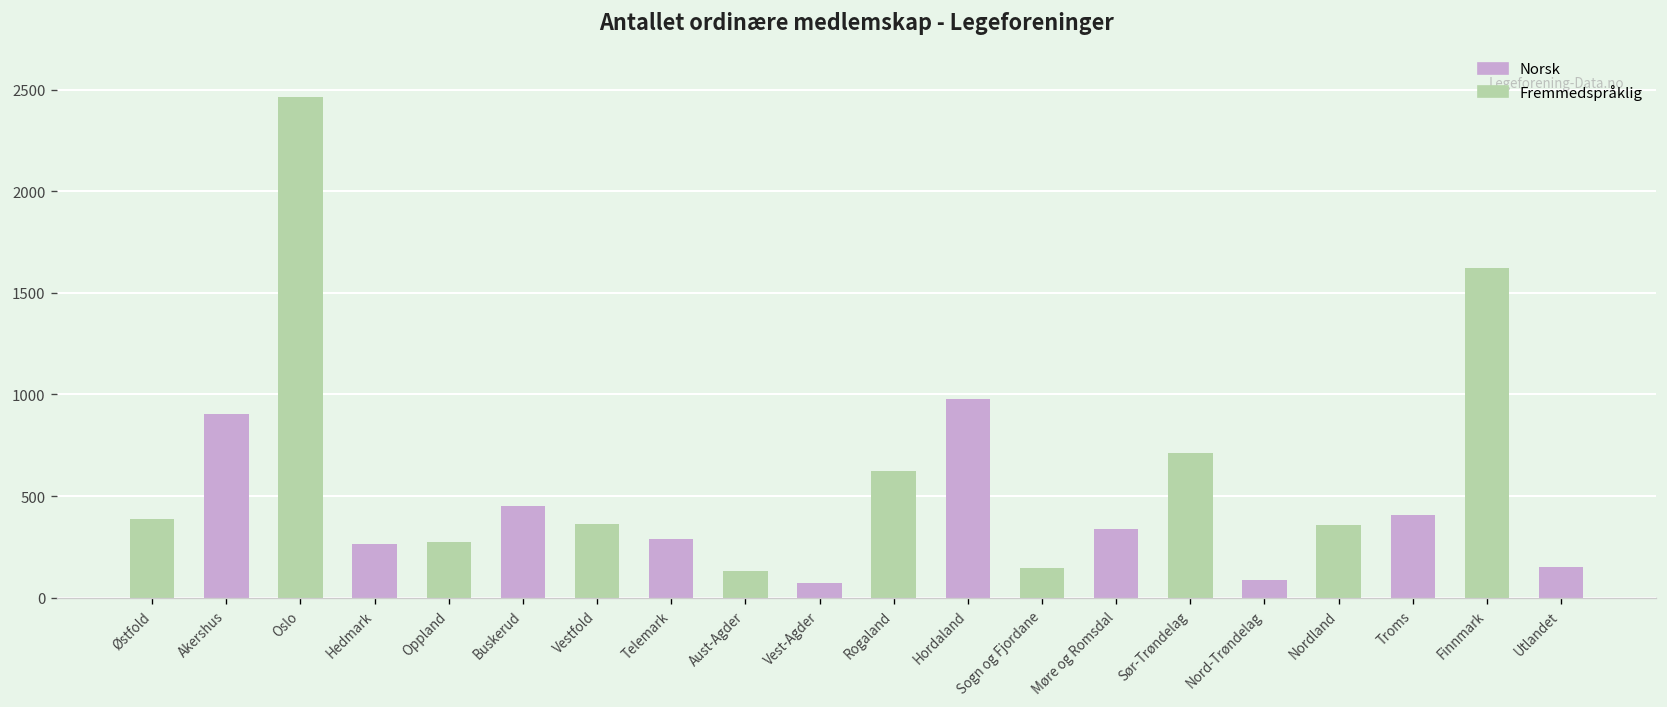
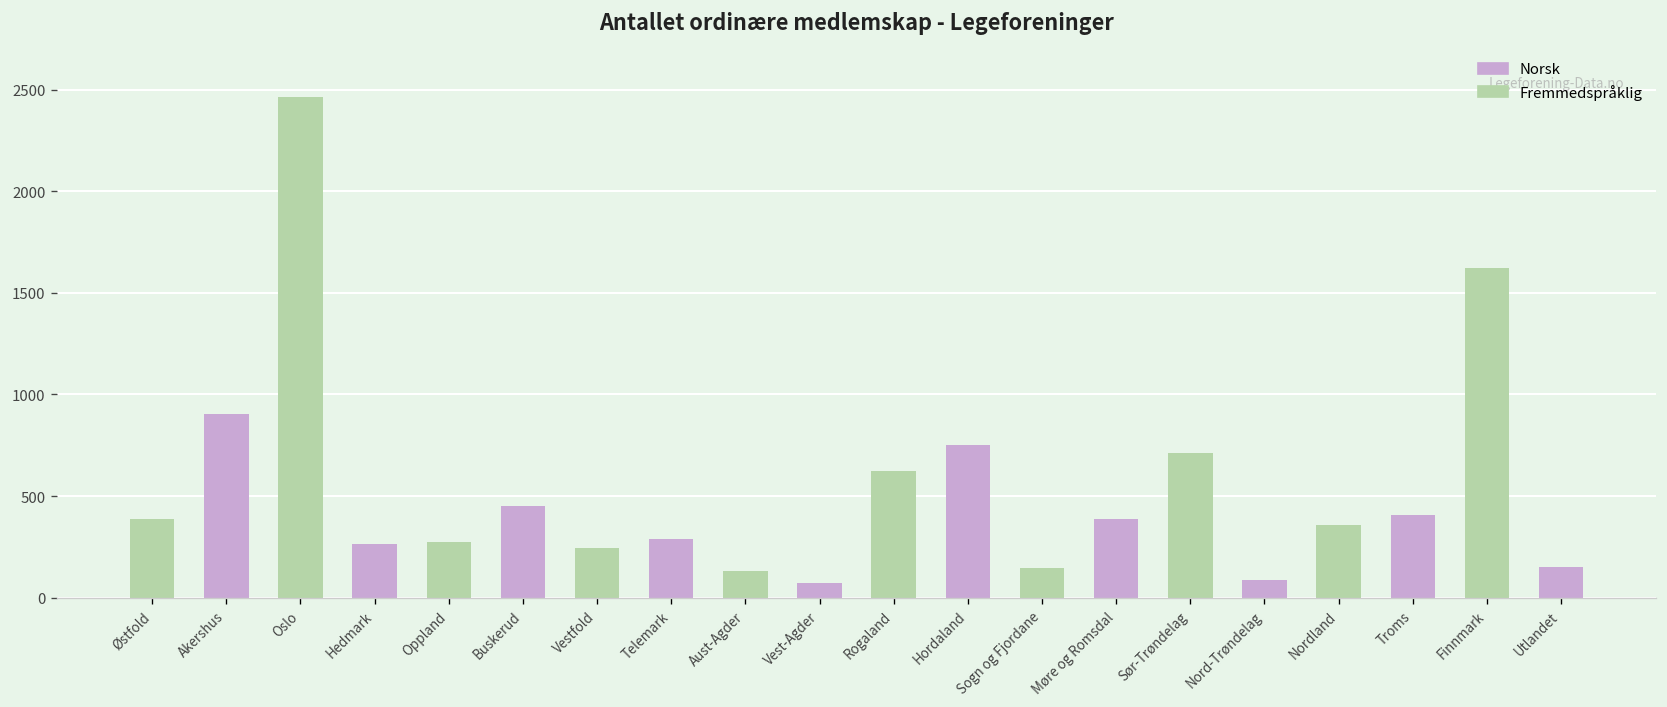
  {
    "Fremmedspråklig": {
      "Østfold": 390,
      "Oslo": 2460,
      "Oppland": 280,
-     "Vestfold": 360,
+     "Vestfold": 250,
      "Aust-Agder": 130,
      "Rogaland": 620,
      "Sogn og Fjordane": 150,
      "Sør-Trøndelag": 710,
      "Nordland": 360,
      "Finnmark": 1620
    },
    "Norsk": {
      "Akershus": 910,
      "Hedmark": 260,
      "Buskerud": 450,
      "Telemark": 290,
      "Vest-Agder": 70,
-     "Hordaland": 980,
-     "Møre og Romsdal": 340,
+     "Hordaland": 750,
+     "Møre og Romsdal": 390,
      "Nord-Trøndelag": 90,
      "Troms": 410,
      "Utlandet": 150
    }
  }
